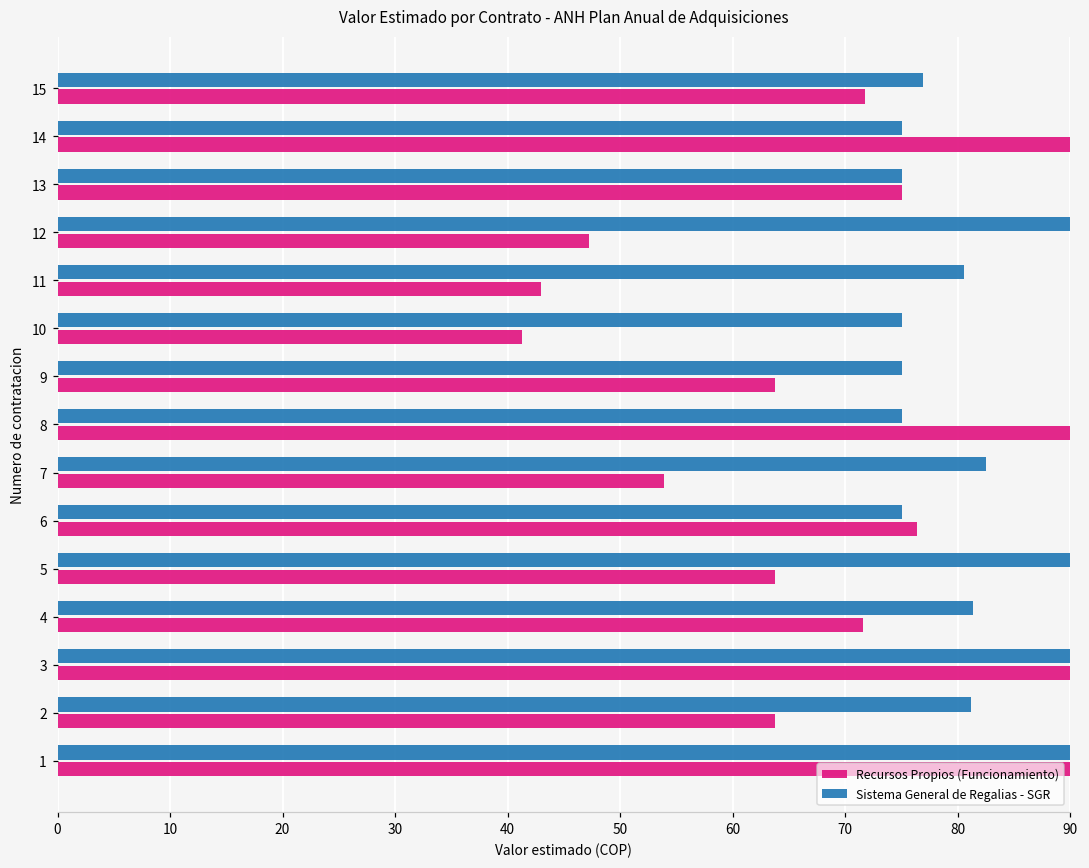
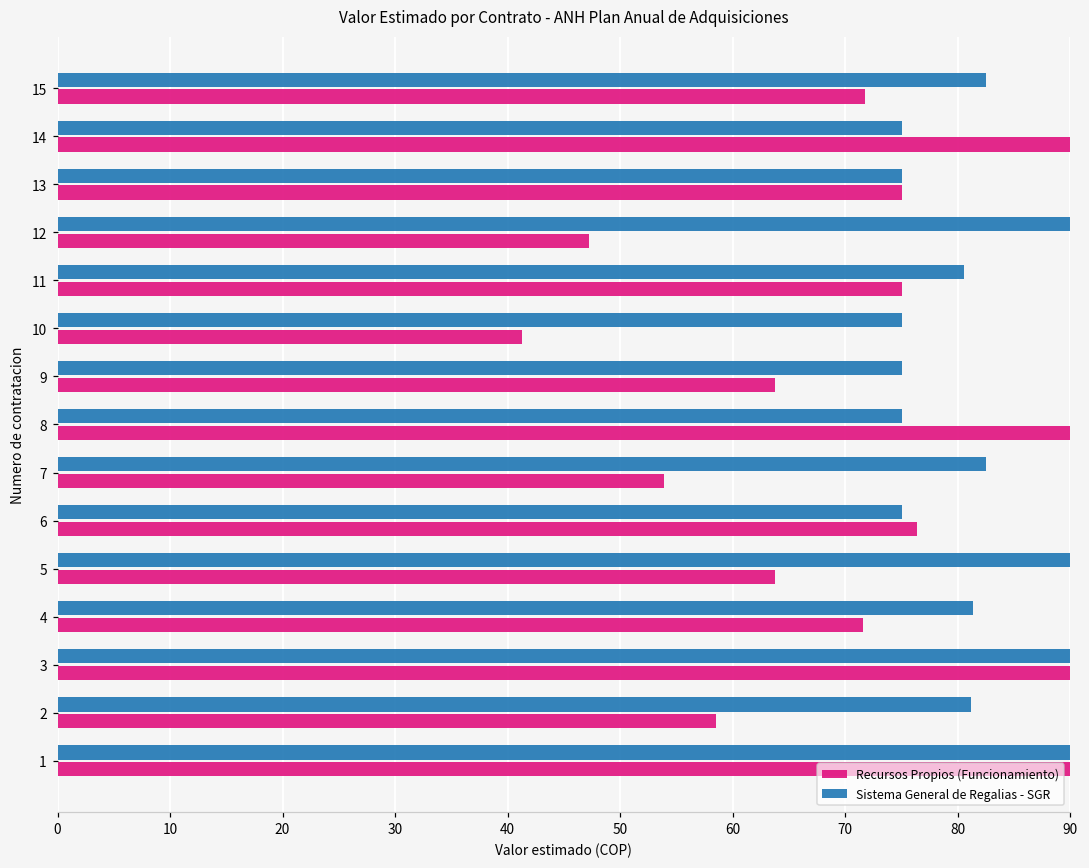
  {
    "Recursos Propios (Funcionamiento)": {
      "15": 71.8,
      "14": 90.0,
      "13": 75.0,
      "12": 47.2,
-     "11": 42.9,
+     "11": 75.0,
      "10": 41.3,
      "9": 63.8,
      "8": 90.0,
      "7": 53.9,
      "6": 76.4,
      "5": 63.8,
      "4": 71.6,
      "3": 90.0,
-     "2": 63.8,
+     "2": 58.5,
      "1": 90.0
    },
    "Sistema General de Regalias - SGR": {
-     "15": 76.9,
+     "15": 82.5,
      "14": 75.0,
      "13": 75.0,
      "12": 90.0,
      "11": 80.6,
      "10": 75.0,
      "9": 75.0,
      "8": 75.0,
      "7": 82.5,
      "6": 75.0,
      "5": 90.0,
      "4": 81.3,
      "3": 90.0,
      "2": 81.2,
      "1": 90.0
    }
  }
